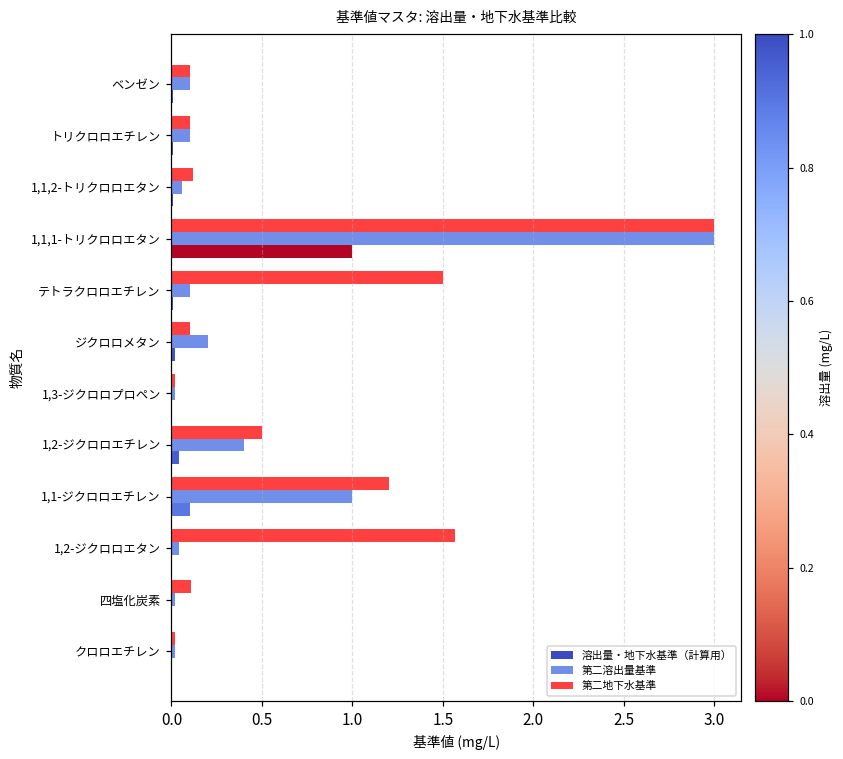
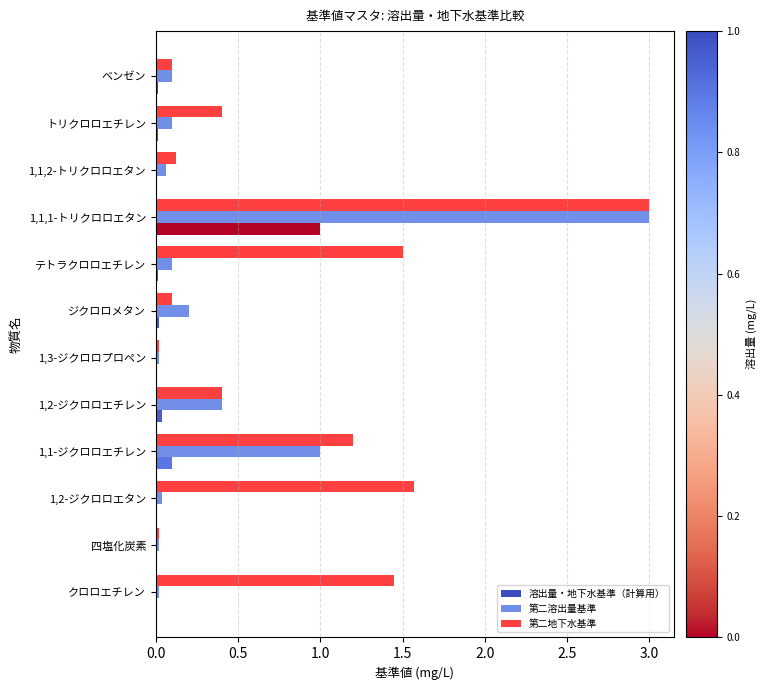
  {
    "第二地下水基準": {
      "ベンゼン": 0.10,
-     "トリクロロエチレン": 0.1,
+     "トリクロロエチレン": 0.4,
      "1,1,2-トリクロロエタン": 0.12,
      "1,1,1-トリクロロエタン": 3.00,
      "テトラクロロエチレン": 1.50,
      "ジクロロメタン": 0.10,
      "1,3-ジクロロプロペン": 0.02,
-     "1,2-ジクロロエチレン": 0.5,
+     "1,2-ジクロロエチレン": 0.4,
      "1,1-ジクロロエチレン": 1.20,
      "1,2-ジクロロエタン": 1.57,
-     "四塩化炭素": 0.11,
-     "クロロエチレン": 0.02
+     "四塩化炭素": 0.02,
+     "クロロエチレン": 1.45
    }
  }
